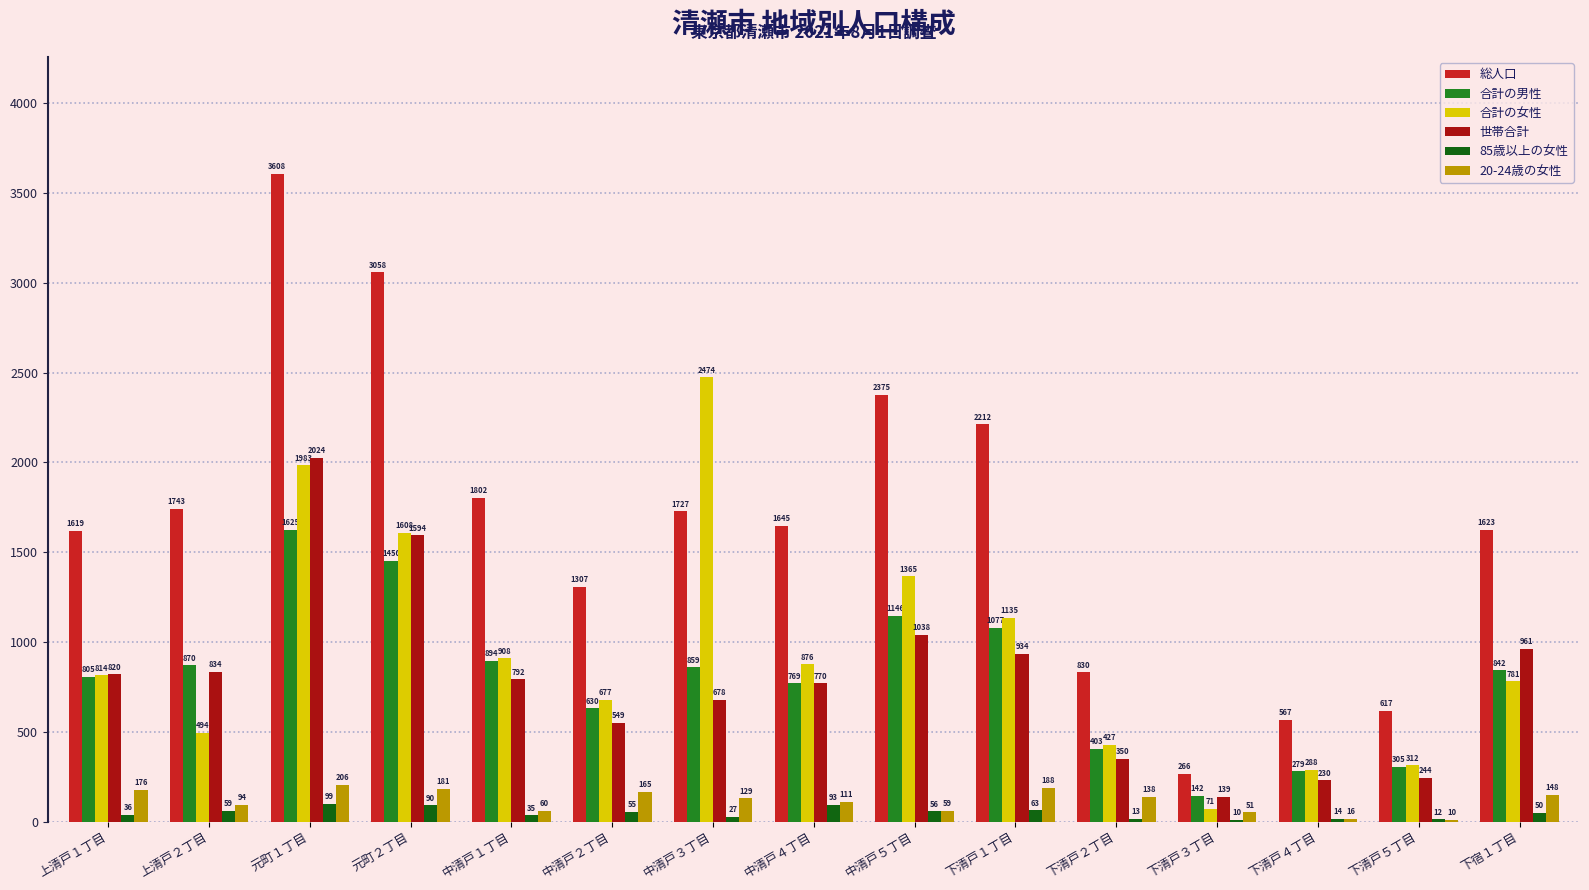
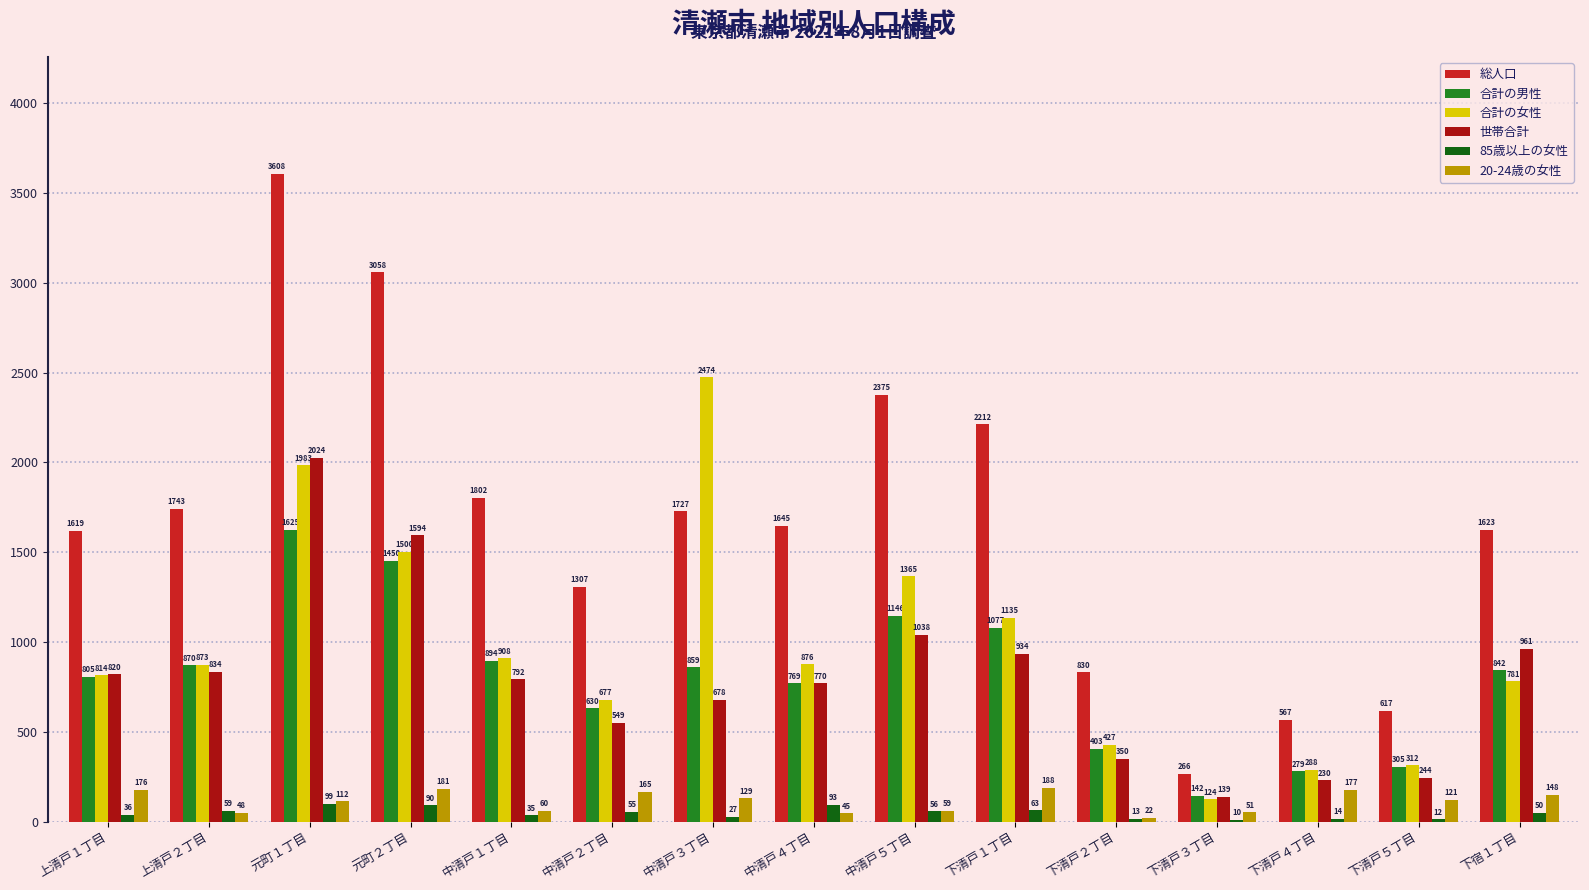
  {
    "合計の女性": {
      "上清戸１丁目": 814,
-     "上清戸２丁目": 494,
+     "上清戸２丁目": 873,
      "元町１丁目": 1983,
-     "元町２丁目": 1608,
+     "元町２丁目": 1500,
      "中清戸１丁目": 908,
      "中清戸２丁目": 677,
      "中清戸３丁目": 2474,
      "中清戸４丁目": 876,
      "中清戸５丁目": 1365,
      "下清戸１丁目": 1135,
      "下清戸２丁目": 427,
-     "下清戸３丁目": 71,
+     "下清戸３丁目": 124,
      "下清戸４丁目": 288,
      "下清戸５丁目": 312,
      "下宿１丁目": 781
    },
    "20-24歳の女性": {
      "上清戸１丁目": 176,
-     "上清戸２丁目": 94,
-     "元町１丁目": 206,
+     "上清戸２丁目": 48,
+     "元町１丁目": 112,
      "元町２丁目": 181,
      "中清戸１丁目": 60,
      "中清戸２丁目": 165,
      "中清戸３丁目": 129,
-     "中清戸４丁目": 111,
+     "中清戸４丁目": 45,
      "中清戸５丁目": 59,
      "下清戸１丁目": 188,
-     "下清戸２丁目": 138,
+     "下清戸２丁目": 22,
      "下清戸３丁目": 51,
-     "下清戸４丁目": 16,
-     "下清戸５丁目": 10,
+     "下清戸４丁目": 177,
+     "下清戸５丁目": 121,
      "下宿１丁目": 148
    }
  }
